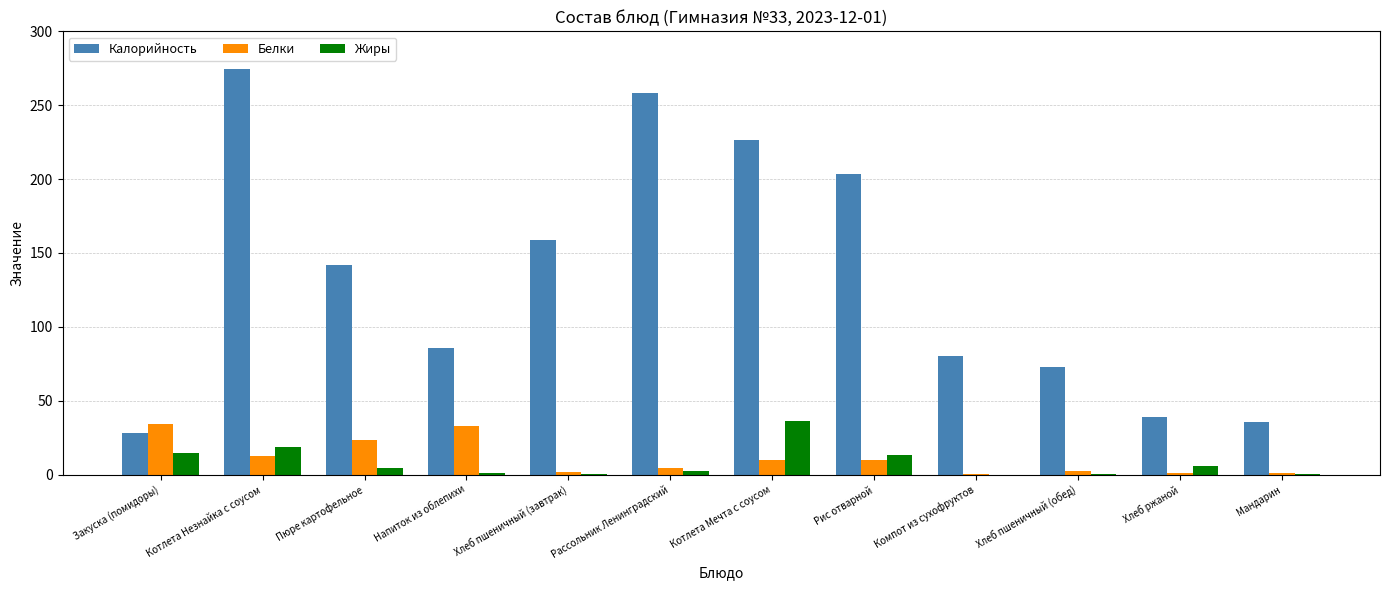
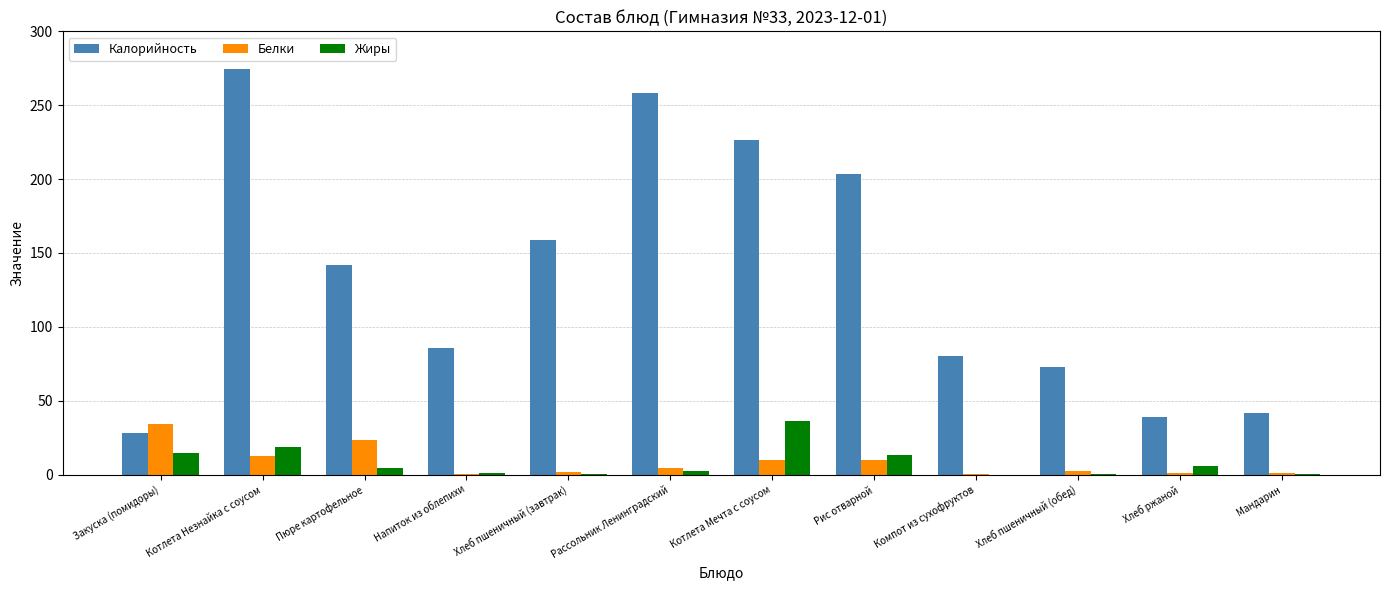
  {
    "Калорийность": {
      "Закуска (помидоры)": 28,
      "Котлета Незнайка с соусом": 275,
      "Пюре картофельное": 142,
      "Напиток из облепихи": 86,
      "Хлеб пшеничный (завтрак)": 159,
      "Рассольник Ленинградский": 258,
      "Котлета Мечта с соусом": 226,
      "Рис отварной": 203,
      "Компот из сухофруктов": 80,
      "Хлеб пшеничный (обед)": 73,
      "Хлеб ржаной": 39,
-     "Мандарин": 36
+     "Мандарин": 42
    },
    "Белки": {
      "Закуска (помидоры)": 34,
      "Котлета Незнайка с соусом": 13,
      "Пюре картофельное": 23,
-     "Напиток из облепихи": 33,
+     "Напиток из облепихи": 0,
      "Хлеб пшеничный (завтрак)": 2,
      "Рассольник Ленинградский": 5,
      "Котлета Мечта с соусом": 10,
      "Рис отварной": 10,
      "Хлеб пшеничный (обед)": 2
    },
    "Жиры": {
      "Закуска (помидоры)": 15,
      "Котлета Незнайка с соусом": 19,
      "Пюре картофельное": 5,
      "Рассольник Ленинградский": 3,
      "Котлета Мечта с соусом": 36,
      "Рис отварной": 13,
      "Компот из сухофруктов": 0,
      "Хлеб ржаной": 6
    }
  }
